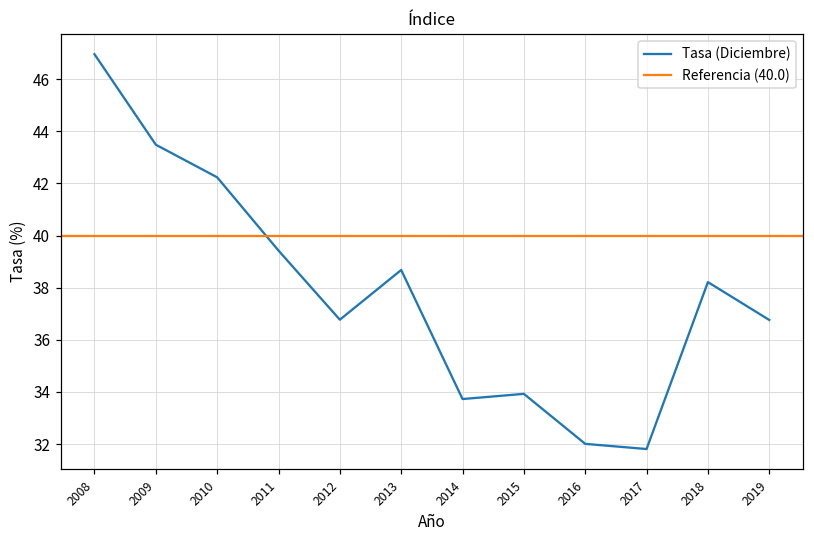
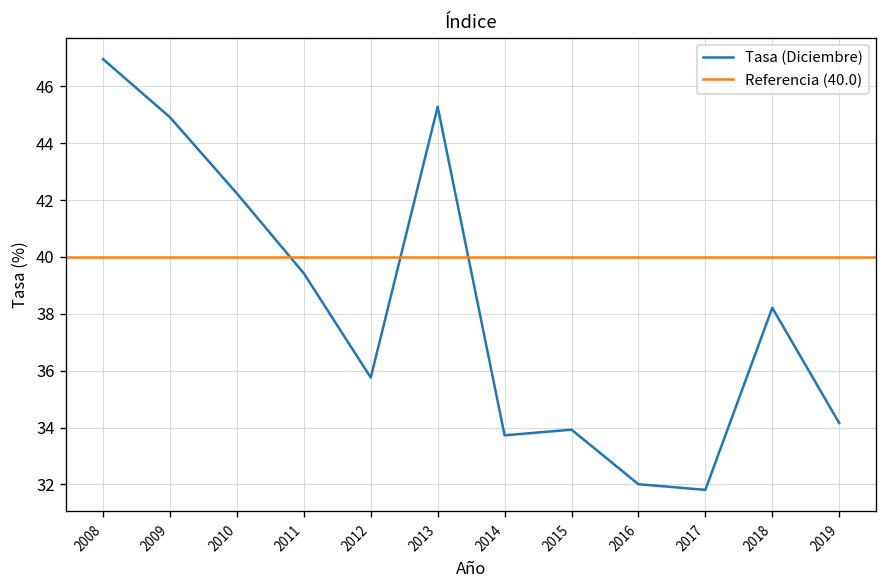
  {
    "2008": 47.0,
-   "2009": 43.5,
+   "2009": 44.9,
    "2010": 42.2,
    "2011": 39.4,
-   "2012": 36.8,
-   "2013": 38.7,
+   "2012": 35.8,
+   "2013": 45.3,
    "2014": 33.7,
    "2015": 33.9,
    "2016": 32.0,
    "2017": 31.8,
    "2018": 38.2,
-   "2019": 36.8
+   "2019": 34.2
  }
